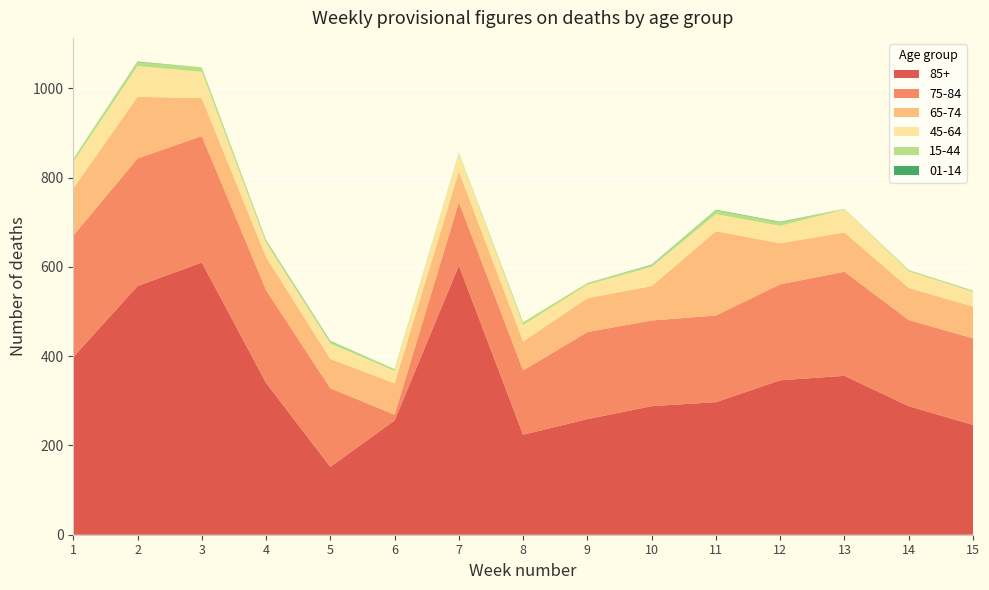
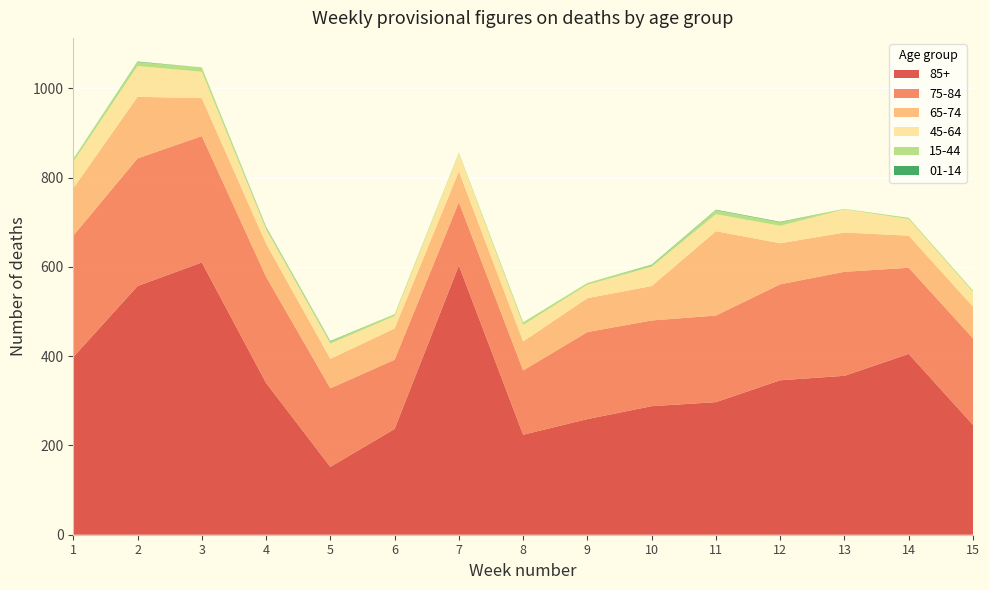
  {
    "85+": {
      "1": 400,
      "2": 560,
      "3": 610,
      "4": 340,
      "5": 150,
-     "6": 260,
+     "6": 240,
      "7": 600,
      "8": 220,
      "9": 260,
      "10": 290,
      "11": 300,
      "12": 350,
      "13": 360,
-     "14": 290,
+     "14": 410,
      "15": 250
    },
    "75-84": {
      "1": 270,
      "2": 290,
      "3": 280,
-     "4": 210,
+     "4": 240,
      "5": 180,
-     "6": 10,
+     "6": 160,
      "7": 140,
      "8": 140,
      "9": 200,
      "10": 190,
      "11": 190,
      "12": 220,
      "13": 230,
      "14": 190,
      "15": 190
    },
    "65-74": {
      "1": 110,
      "2": 140,
      "3": 90,
      "4": 70,
      "5": 70,
      "6": 70,
      "7": 70,
      "8": 70,
      "9": 80,
      "10": 80,
      "11": 190,
      "12": 90,
      "13": 90,
      "14": 70,
      "15": 70
    },
    "45-64": {
      "1": 60,
      "2": 70,
      "3": 60,
      "8": 40,
      "11": 40,
      "12": 40
    }
  }
